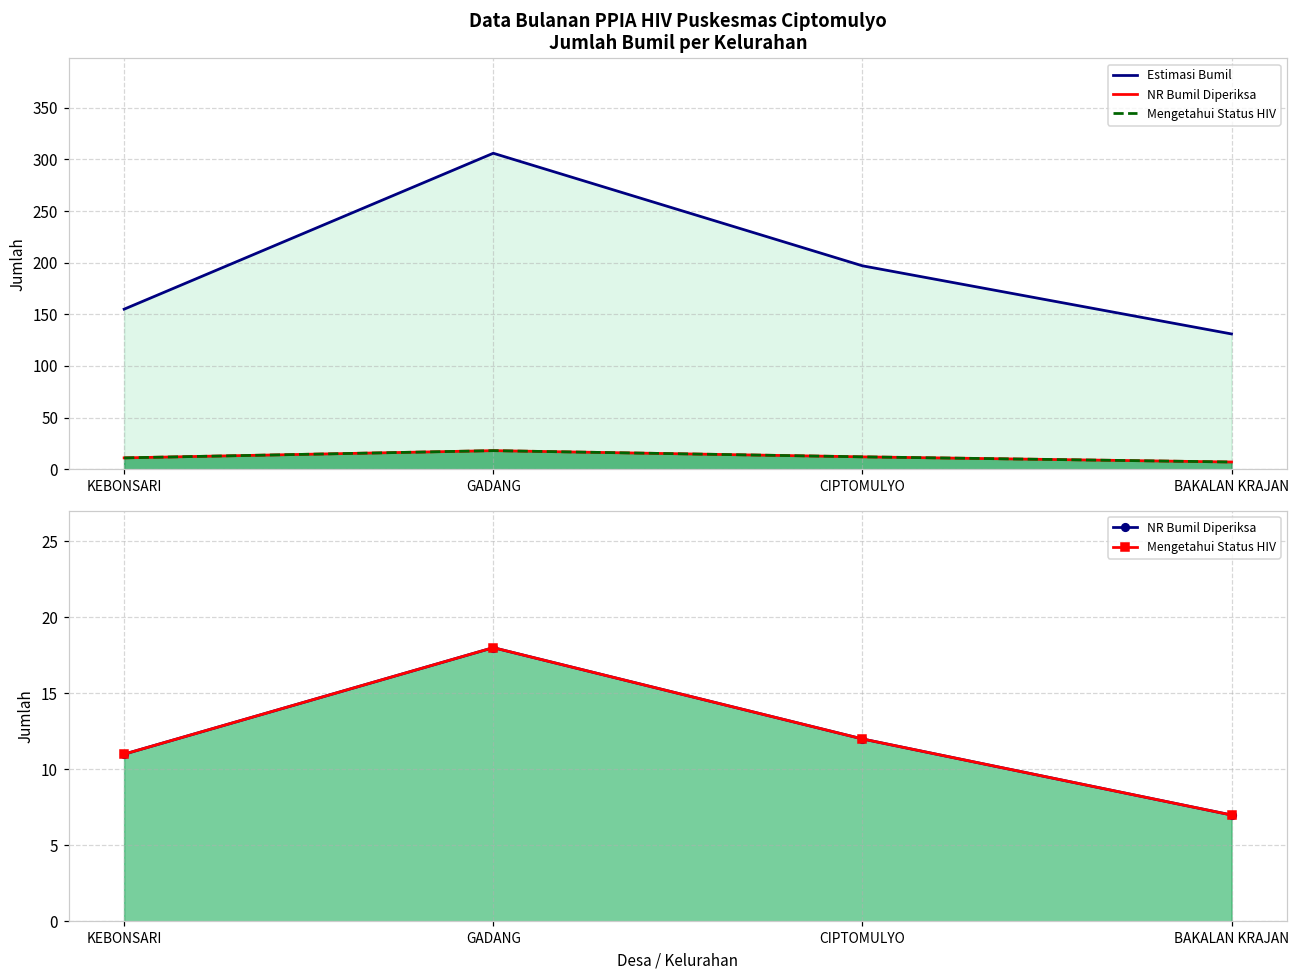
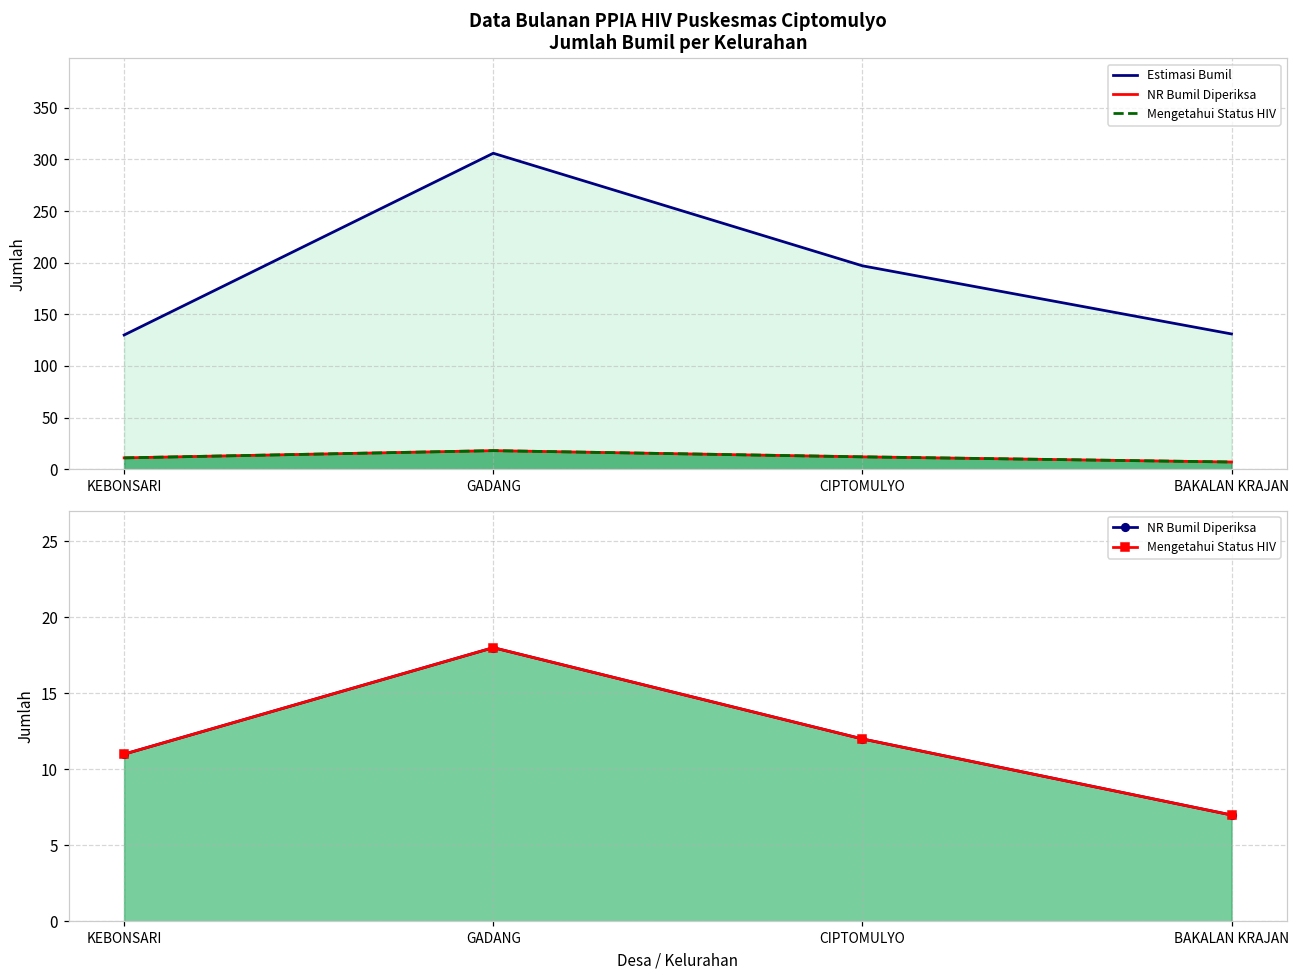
  {
    "Data Bulanan PPIA HIV Puskesmas Ciptomulyo Jumlah Bumil per Kelurahan": {
      "Estimasi Bumil": {
-       "KEBONSARI": 160,
+       "KEBONSARI": 130,
        "GADANG": 310,
        "CIPTOMULYO": 200,
        "BAKALAN KRAJAN": 130
      }
    }
  }
